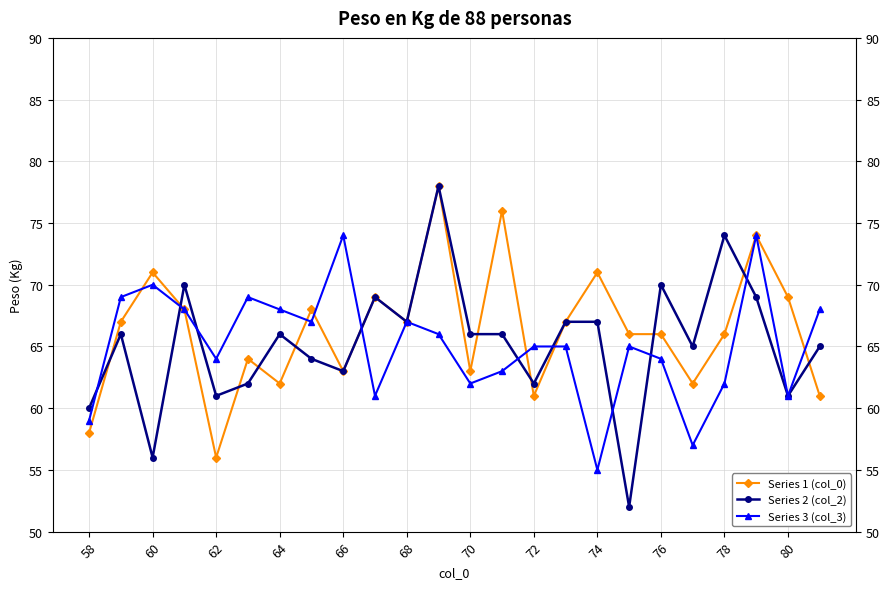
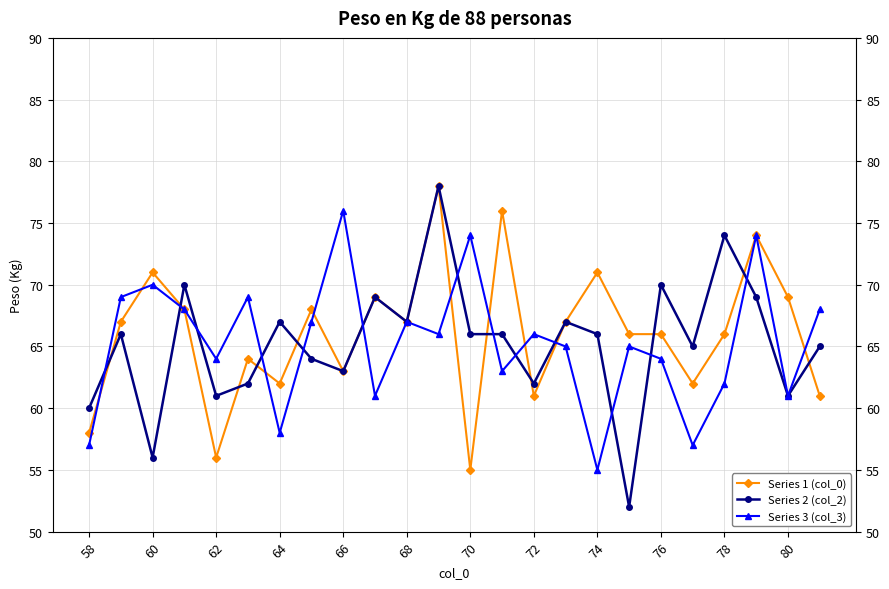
  {
    "Series 1 (col_0)": {
      "58": 58,
      "60": 71,
      "62": 56,
      "64": 62,
-     "70": 63,
+     "70": 55,
      "72": 61,
      "74": 71,
      "76": 66,
      "78": 66,
      "80": 69
    },
    "Series 2 (col_2)": {
      "58": 60,
      "60": 56,
      "62": 61,
-     "64": 66,
+     "64": 67,
      "70": 66,
      "72": 62,
-     "74": 67,
+     "74": 66,
      "76": 70,
      "78": 74
    },
    "Series 3 (col_3)": {
-     "58": 59,
+     "58": 57,
      "60": 70,
      "62": 64,
-     "64": 68,
-     "66": 74,
-     "70": 62,
-     "72": 65,
+     "64": 58,
+     "66": 76,
+     "70": 74,
+     "72": 66,
      "74": 55,
      "76": 64,
      "78": 62
    }
  }
